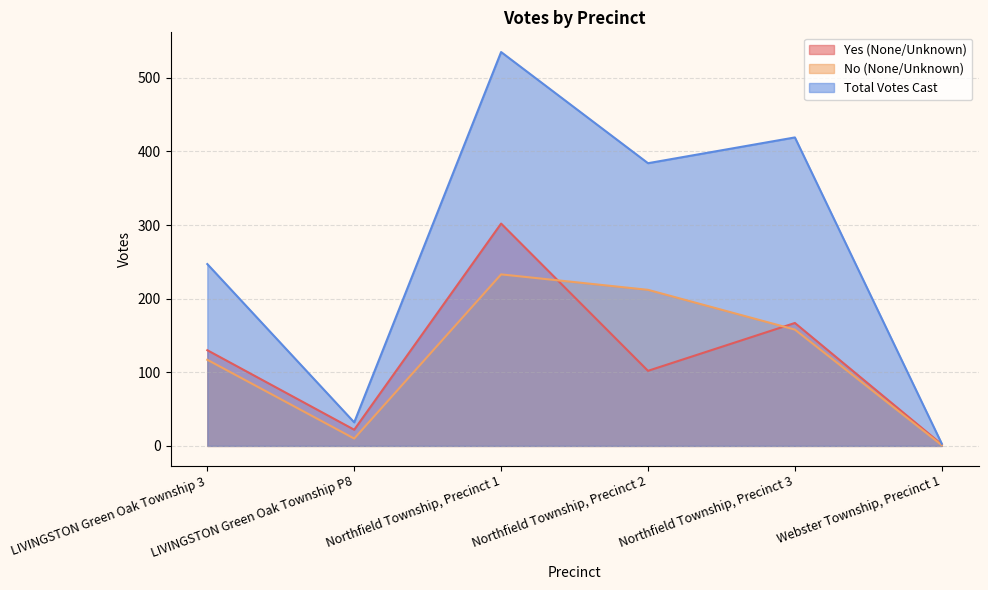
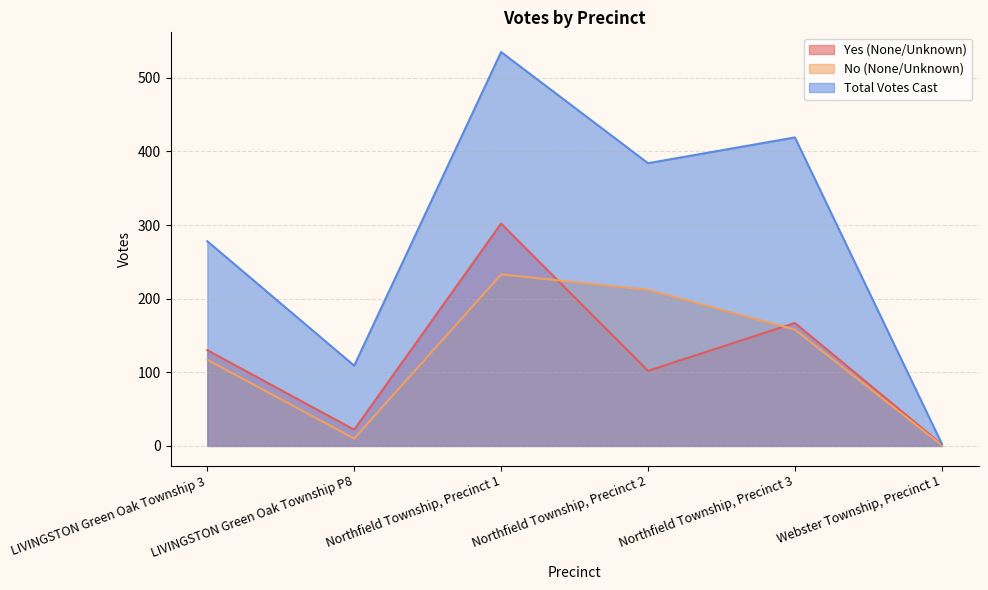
  {
    "Total Votes Cast": {
-     "LIVINGSTON Green Oak Township 3": 250,
-     "LIVINGSTON Green Oak Township P8": 30,
+     "LIVINGSTON Green Oak Township 3": 280,
+     "LIVINGSTON Green Oak Township P8": 110,
      "Northfield Township, Precinct 1": 540,
      "Northfield Township, Precinct 2": 380,
      "Northfield Township, Precinct 3": 420
    }
  }
